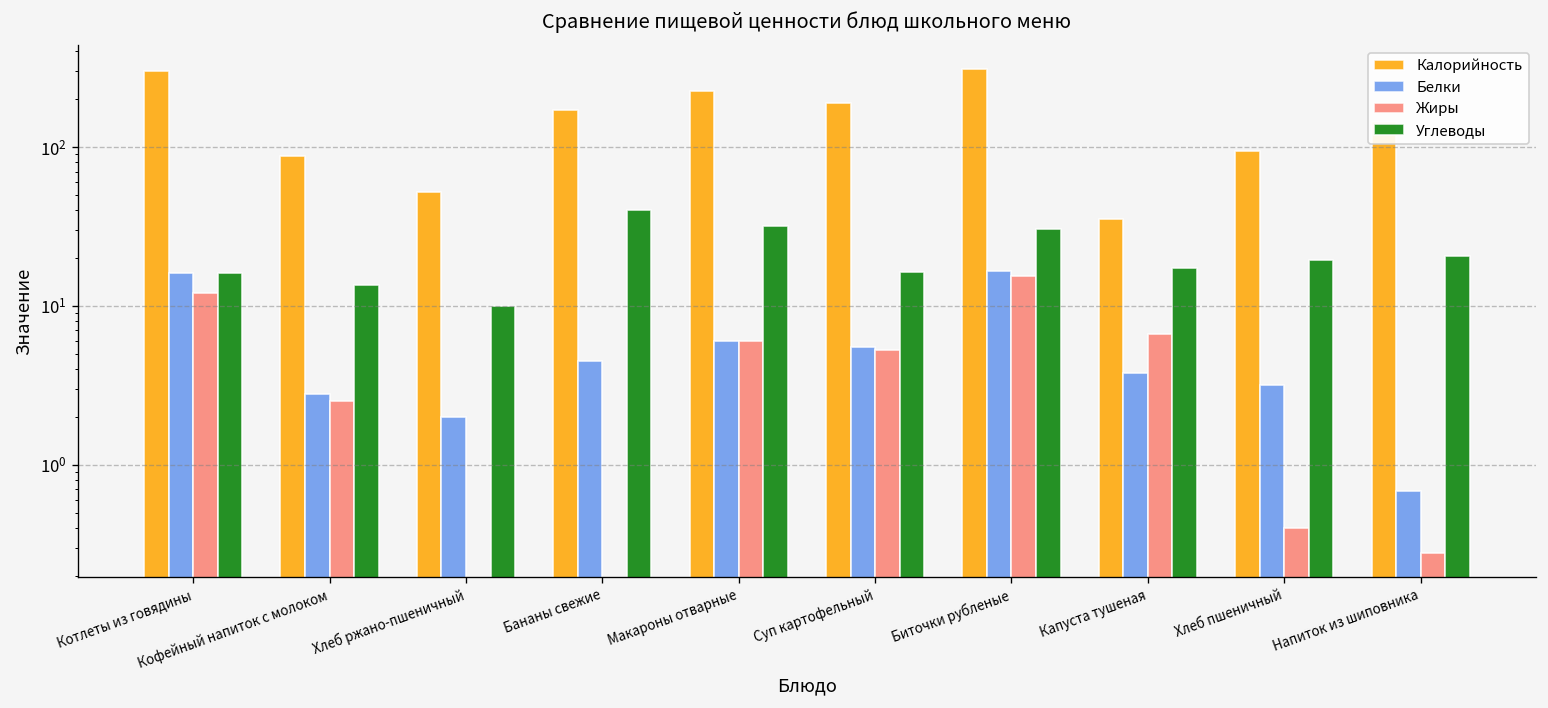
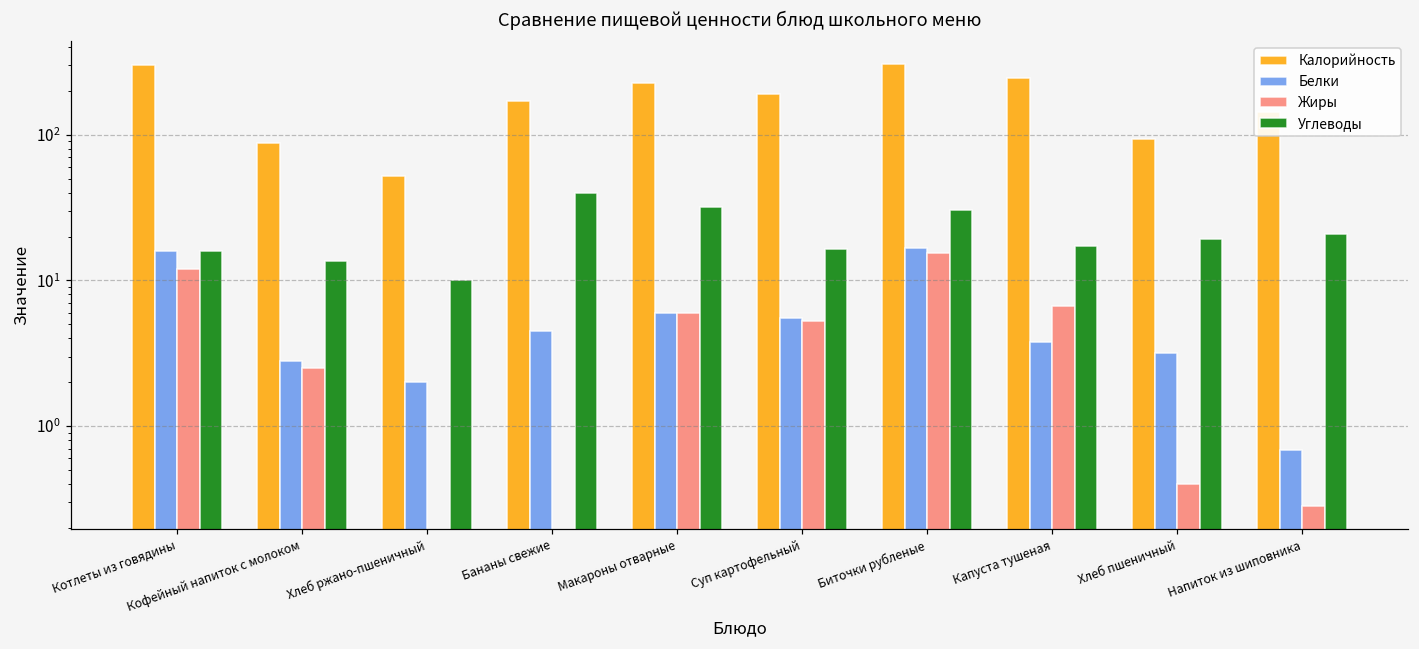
  {
    "Калорийность": {
      "Котлеты из говядины": 300,
      "Кофейный напиток с молоком": 90,
      "Хлеб ржано-пшеничный": 52,
      "Бананы свежие": 170,
      "Макароны отварные": 230,
      "Суп картофельный": 190,
      "Биточки рубленые": 310,
-     "Капуста тушеная": 35,
+     "Капуста тушеная": 240,
      "Хлеб пшеничный": 90
    },
    "Белки": {
      "Котлеты из говядины": 16,
      "Кофейный напиток с молоком": 2.8,
      "Хлеб ржано-пшеничный": 2,
      "Бананы свежие": 4.5,
      "Макароны отварные": 6,
      "Суп картофельный": 5.5,
      "Биточки рубленые": 17,
      "Капуста тушеная": 3.8,
      "Хлеб пшеничный": 3.2,
      "Напиток из шиповника": 0.7
    },
    "Жиры": {
      "Котлеты из говядины": 12,
      "Кофейный напиток с молоком": 2.5,
      "Макароны отварные": 6,
      "Суп картофельный": 5.3,
      "Биточки рубленые": 15,
      "Капуста тушеная": 7,
      "Хлеб пшеничный": 0.40,
      "Напиток из шиповника": 0.28
    },
    "Углеводы": {
      "Котлеты из говядины": 16,
      "Кофейный напиток с молоком": 14,
      "Хлеб ржано-пшеничный": 10,
      "Бананы свежие": 40,
      "Макароны отварные": 32,
      "Суп картофельный": 16,
      "Биточки рубленые": 30,
      "Капуста тушеная": 17,
      "Хлеб пшеничный": 19,
      "Напиток из шиповника": 21
    }
  }
